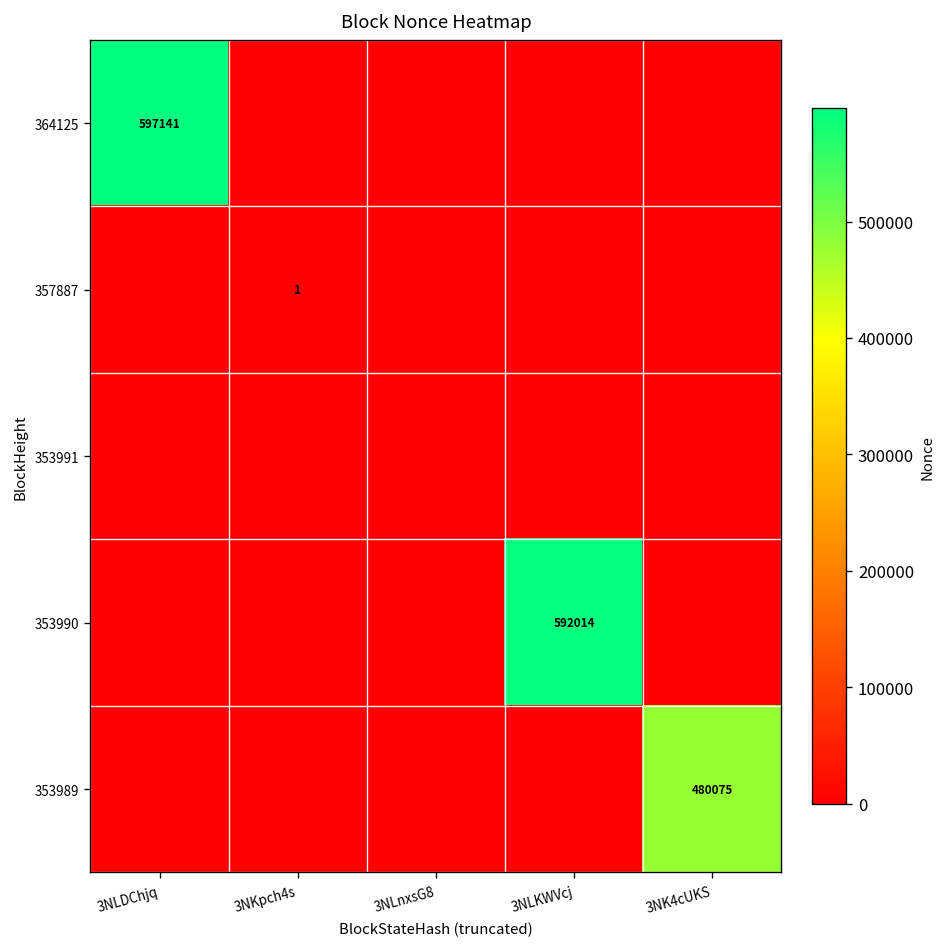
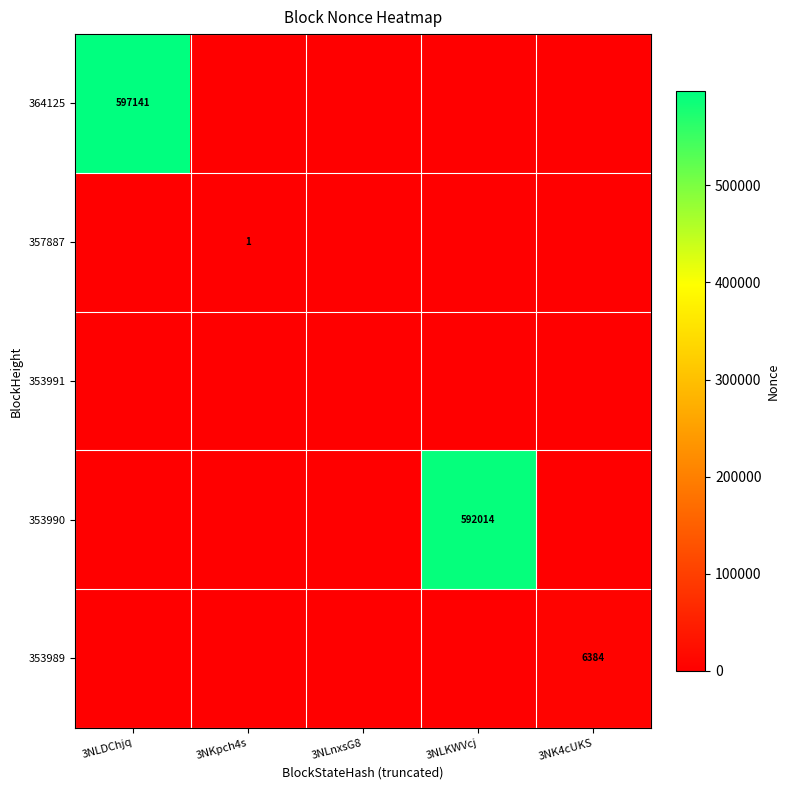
  {
    "364125": {
      "3NLDChjq": 597141
    },
    "357887": {
      "3NKpch4s": 1
    },
    "353990": {
      "3NLKWVcj": 592014
    },
    "353989": {
-     "3NK4cUKS": 480075
+     "3NK4cUKS": 6384
    }
  }
